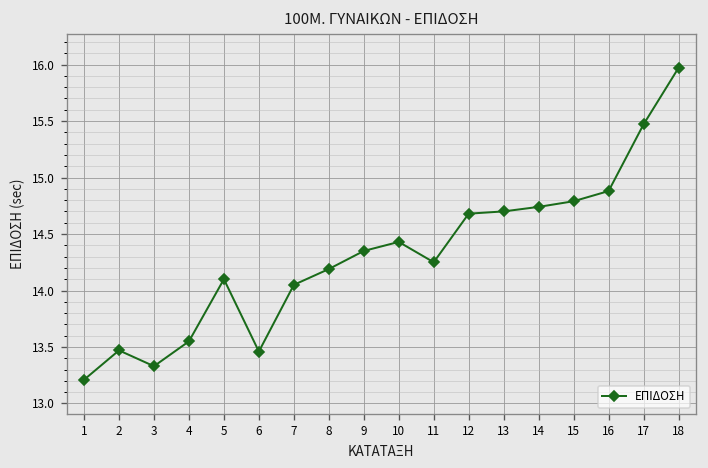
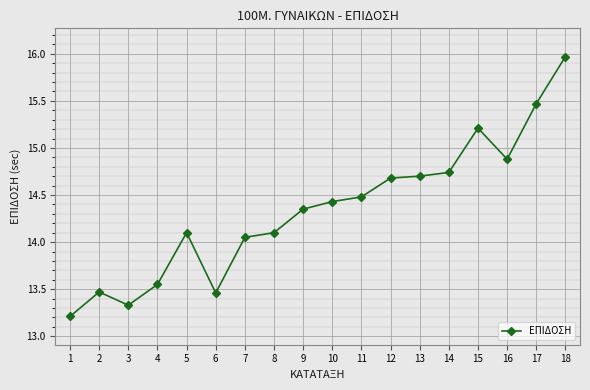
  {
    "1": 13.2,
    "2": 13.5,
    "3": 13.3,
    "4": 13.6,
    "5": 14.1,
    "6": 13.5,
    "7": 14.1,
-   "8": 14.2,
+   "8": 14.1,
    "9": 14.4,
    "10": 14.4,
-   "11": 14.3,
+   "11": 14.5,
    "12": 14.7,
    "13": 14.7,
    "14": 14.7,
-   "15": 14.8,
+   "15": 15.2,
    "16": 14.9,
    "17": 15.5,
    "18": 16.0
  }
